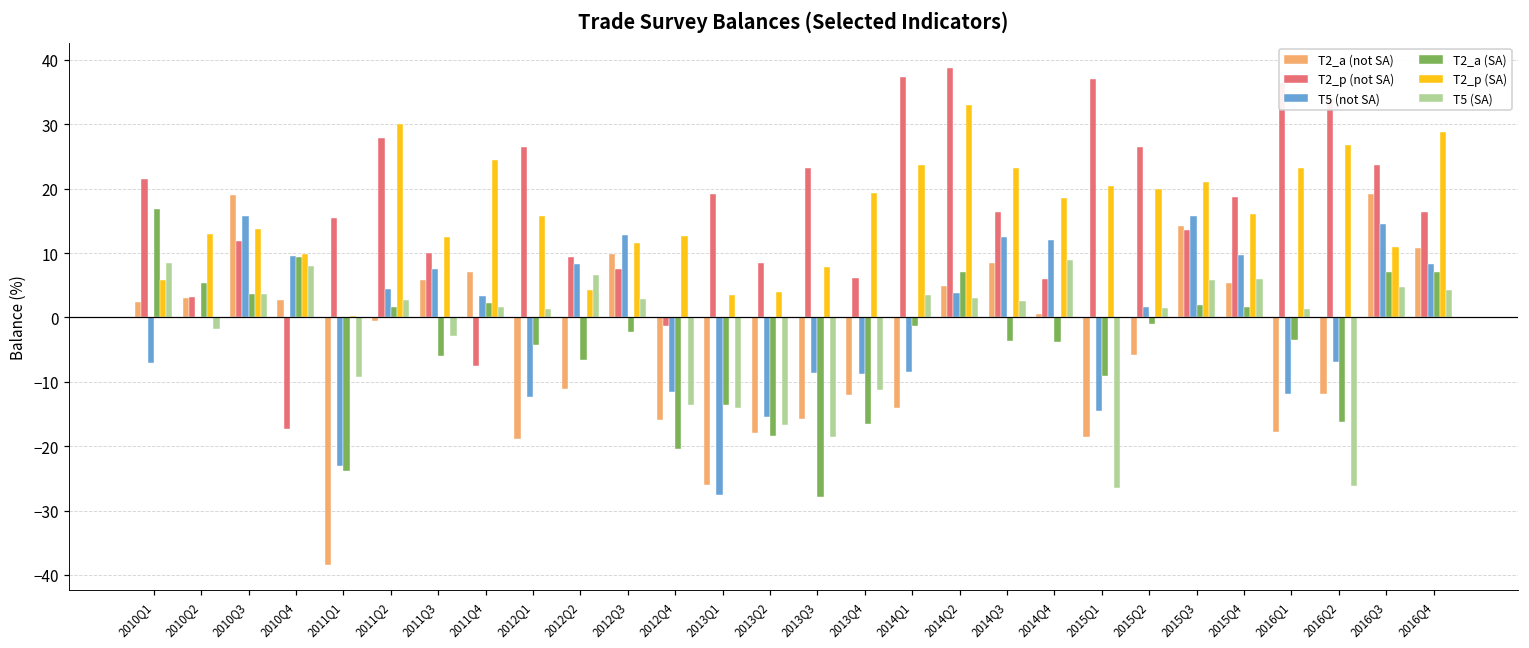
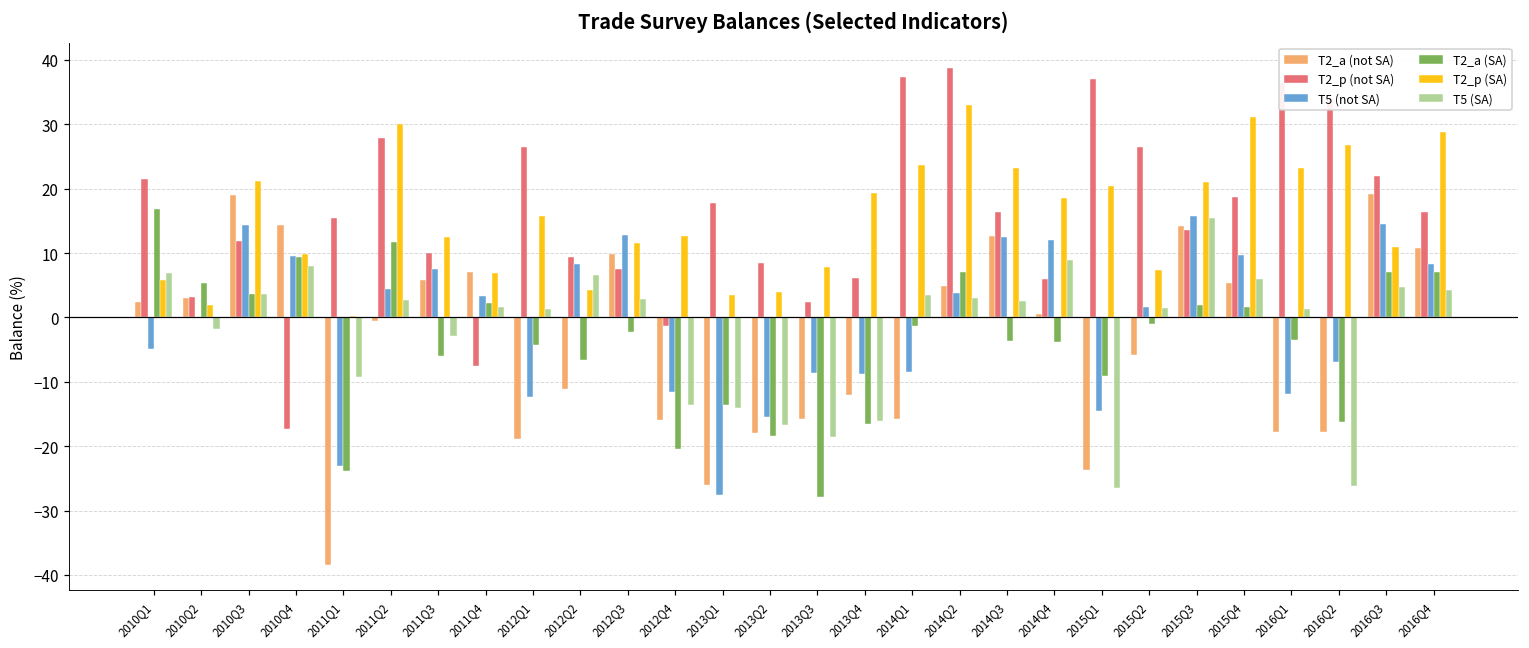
  {
    "T2_a (not SA)": {
      "2010Q1": 2,
      "2010Q2": 3,
      "2010Q3": 19,
-     "2010Q4": 3,
+     "2010Q4": 14,
      "2011Q1": -38,
      "2011Q2": -1,
      "2011Q3": 6,
      "2011Q4": 7,
      "2012Q1": -19,
      "2012Q2": -11,
      "2012Q3": 10,
      "2012Q4": -16,
      "2013Q1": -26,
      "2013Q2": -18,
      "2013Q3": -16,
      "2013Q4": -12,
-     "2014Q1": -14,
+     "2014Q1": -16,
      "2014Q2": 5,
-     "2014Q3": 8,
+     "2014Q3": 13,
      "2014Q4": 1,
-     "2015Q1": -19,
+     "2015Q1": -24,
      "2015Q2": -6,
      "2015Q3": 14,
      "2015Q4": 5,
      "2016Q1": -18,
-     "2016Q2": -12,
+     "2016Q2": -18,
      "2016Q3": 19,
      "2016Q4": 11
    },
    "T2_p (not SA)": {
      "2010Q1": 21,
      "2010Q2": 3,
      "2010Q3": 12,
      "2010Q4": -17,
      "2011Q1": 15,
      "2011Q2": 28,
      "2011Q3": 10,
      "2011Q4": -8,
      "2012Q1": 26,
      "2012Q2": 9,
      "2012Q3": 8,
      "2012Q4": -1,
-     "2013Q1": 19,
+     "2013Q1": 18,
      "2013Q2": 9,
-     "2013Q3": 23,
+     "2013Q3": 2,
      "2013Q4": 6,
      "2014Q1": 37,
      "2014Q2": 39,
      "2014Q3": 16,
      "2014Q4": 6,
      "2015Q1": 37,
      "2015Q2": 26,
      "2015Q3": 14,
      "2015Q4": 19,
-     "2016Q3": 24,
+     "2016Q3": 22,
      "2016Q4": 16
    },
    "T5 (not SA)": {
-     "2010Q1": -7,
+     "2010Q1": -5,
      "2010Q2": 0,
-     "2010Q3": 16,
+     "2010Q3": 14,
      "2010Q4": 10,
      "2011Q1": -23,
      "2011Q2": 4,
      "2011Q3": 7,
      "2011Q4": 3,
      "2012Q1": -12,
      "2012Q2": 8,
      "2012Q3": 13,
      "2012Q4": -12,
      "2013Q1": -28,
      "2013Q2": -15,
      "2013Q3": -9,
      "2013Q4": -9,
      "2014Q1": -9,
      "2014Q2": 4,
      "2014Q3": 12,
      "2014Q4": 12,
      "2015Q1": -15,
      "2015Q2": 2,
      "2015Q3": 16,
      "2015Q4": 10,
      "2016Q1": -12,
      "2016Q2": -7,
      "2016Q3": 15,
      "2016Q4": 8
    },
    "T2_a (SA)": {
      "2010Q1": 17,
      "2010Q2": 5,
      "2010Q3": 4,
      "2010Q4": 9,
      "2011Q1": -24,
-     "2011Q2": 2,
+     "2011Q2": 12,
      "2011Q3": -6,
      "2011Q4": 2,
      "2012Q1": -4,
      "2012Q2": -7,
      "2012Q3": -2,
      "2012Q4": -20,
      "2013Q1": -14,
      "2013Q2": -18,
      "2013Q3": -28,
      "2013Q4": -17,
      "2014Q1": -1,
      "2014Q2": 7,
      "2014Q3": -4,
      "2014Q4": -4,
      "2015Q1": -9,
      "2015Q2": -1,
      "2015Q3": 2,
      "2015Q4": 2,
      "2016Q1": -3,
      "2016Q2": -16,
      "2016Q3": 7,
      "2016Q4": 7
    },
    "T2_p (SA)": {
      "2010Q1": 6,
-     "2010Q2": 13,
-     "2010Q3": 14,
+     "2010Q2": 2,
+     "2010Q3": 21,
      "2010Q4": 10,
      "2011Q2": 30,
      "2011Q3": 12,
-     "2011Q4": 24,
+     "2011Q4": 7,
      "2012Q1": 16,
      "2012Q2": 4,
      "2012Q3": 12,
      "2012Q4": 13,
      "2013Q1": 4,
      "2013Q2": 4,
      "2013Q3": 8,
      "2013Q4": 19,
      "2014Q1": 24,
      "2014Q2": 33,
      "2014Q3": 23,
      "2014Q4": 19,
      "2015Q1": 20,
-     "2015Q2": 20,
+     "2015Q2": 7,
      "2015Q3": 21,
-     "2015Q4": 16,
+     "2015Q4": 31,
      "2016Q1": 23,
      "2016Q2": 27,
      "2016Q3": 11,
      "2016Q4": 29
    },
    "T5 (SA)": {
-     "2010Q1": 9,
+     "2010Q1": 7,
      "2010Q2": -2,
      "2010Q3": 4,
      "2010Q4": 8,
      "2011Q1": -9,
      "2011Q2": 3,
      "2011Q3": -3,
      "2011Q4": 2,
      "2012Q1": 1,
      "2012Q2": 7,
      "2012Q3": 3,
      "2012Q4": -14,
      "2013Q1": -14,
      "2013Q2": -17,
      "2013Q3": -19,
-     "2013Q4": -11,
+     "2013Q4": -16,
      "2014Q1": 4,
      "2014Q2": 3,
      "2014Q3": 3,
      "2014Q4": 9,
      "2015Q1": -26,
      "2015Q2": 2,
-     "2015Q3": 6,
+     "2015Q3": 15,
      "2015Q4": 6,
      "2016Q1": 1,
      "2016Q2": -26,
      "2016Q3": 5,
      "2016Q4": 4
    }
  }
